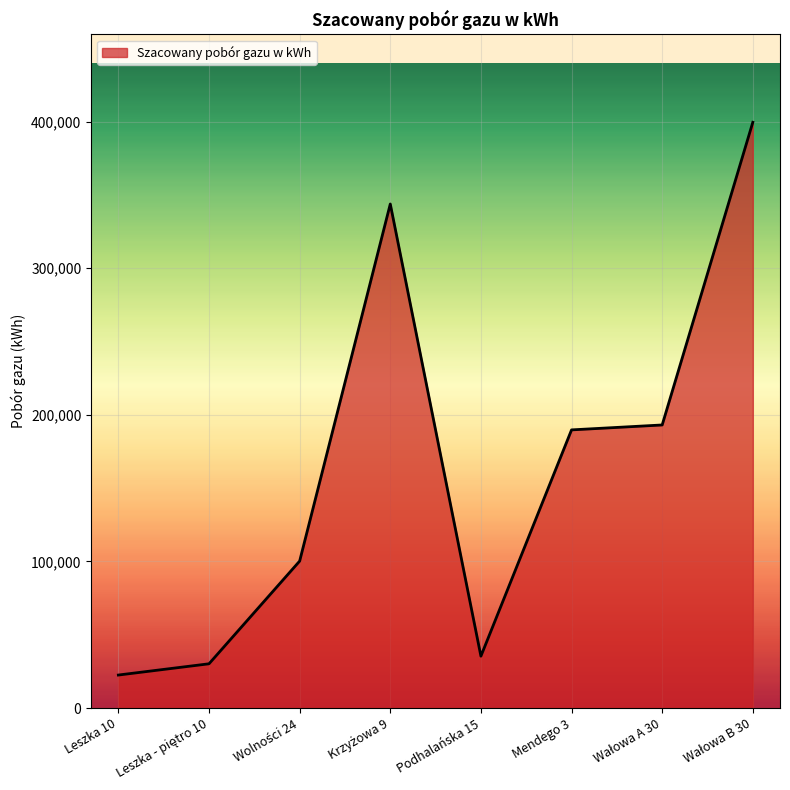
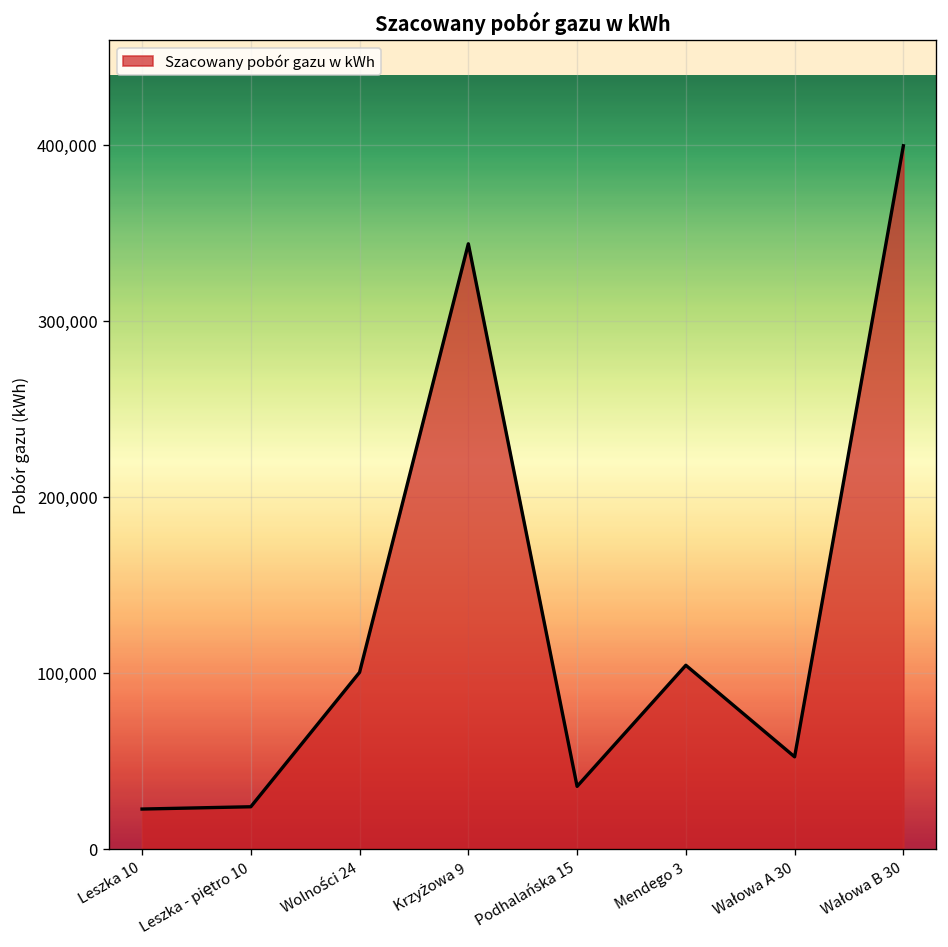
  {
    "Leszka 10": "22,000",
-   "Leszka - piętro 10": "30,000",
+   "Leszka - piętro 10": "24,000",
    "Wolności 24": "100,000",
    "Krzyżowa 9": "344,000",
    "Podhalańska 15": "35,000",
-   "Mendego 3": "190,000",
-   "Wałowa A 30": "193,000",
+   "Mendego 3": "104,000",
+   "Wałowa A 30": "52,000",
    "Wałowa B 30": "400,000"
  }
